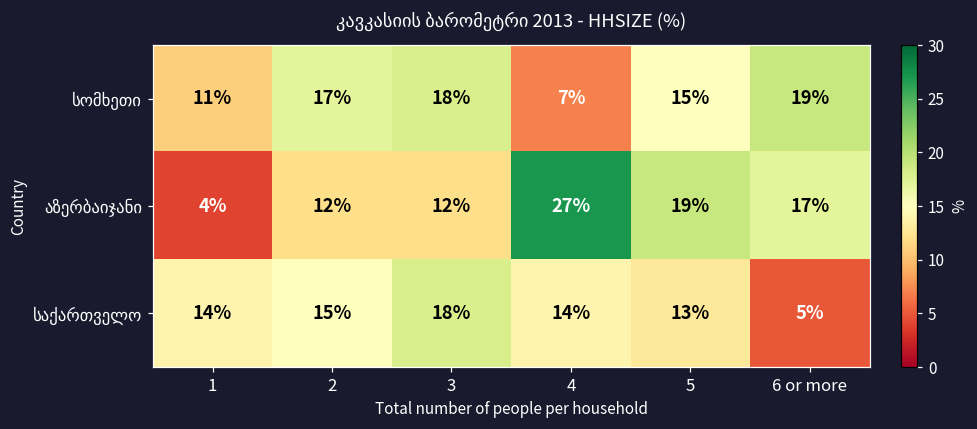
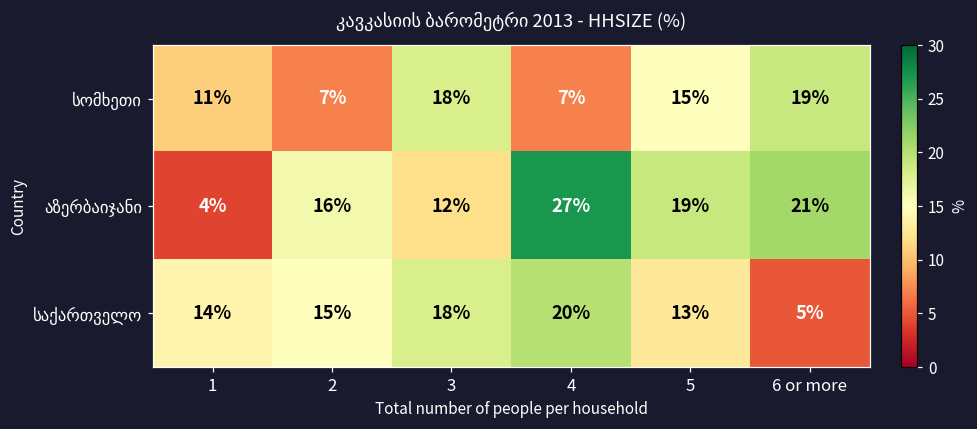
  {
    "სომხეთი": {
      "1": "11%",
-     "2": "17%",
+     "2": "7%",
      "3": "18%",
      "4": "7%",
      "5": "15%",
      "6 or more": "19%"
    },
    "აზერბაიჯანი": {
      "1": "4%",
-     "2": "12%",
+     "2": "16%",
      "3": "12%",
      "4": "27%",
      "5": "19%",
-     "6 or more": "17%"
+     "6 or more": "21%"
    },
    "საქართველო": {
      "1": "14%",
      "2": "15%",
      "3": "18%",
-     "4": "14%",
+     "4": "20%",
      "5": "13%",
      "6 or more": "5%"
    }
  }
